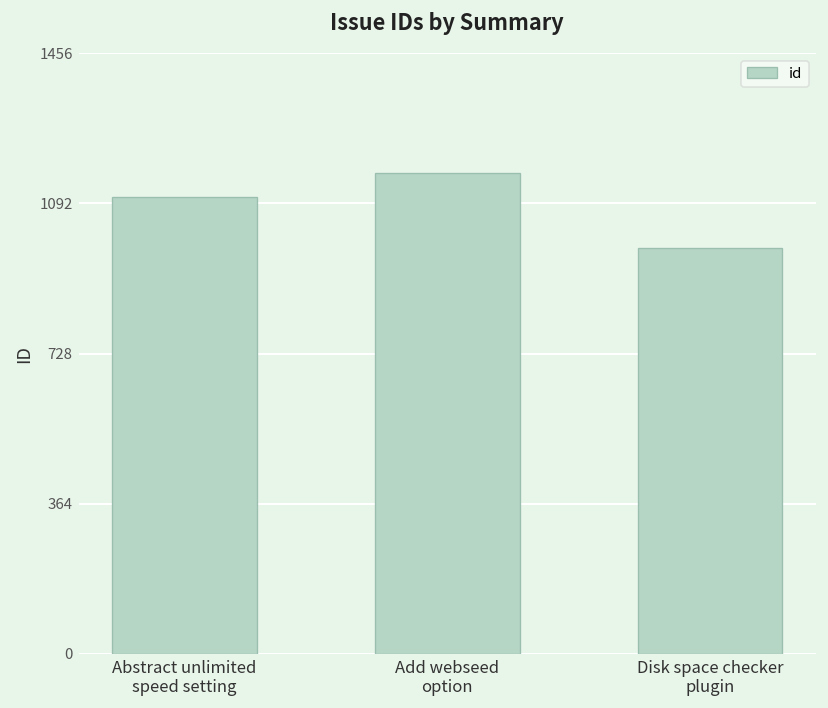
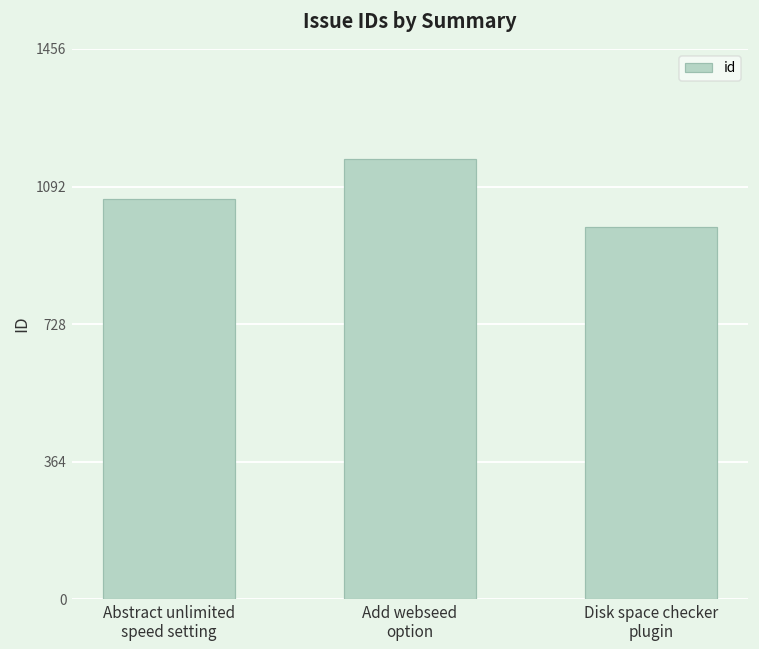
  {
-   "Abstract unlimited speed setting": 1110,
+   "Abstract unlimited speed setting": 1060,
    "Add webseed option": 1170,
    "Disk space checker plugin": 980
  }
